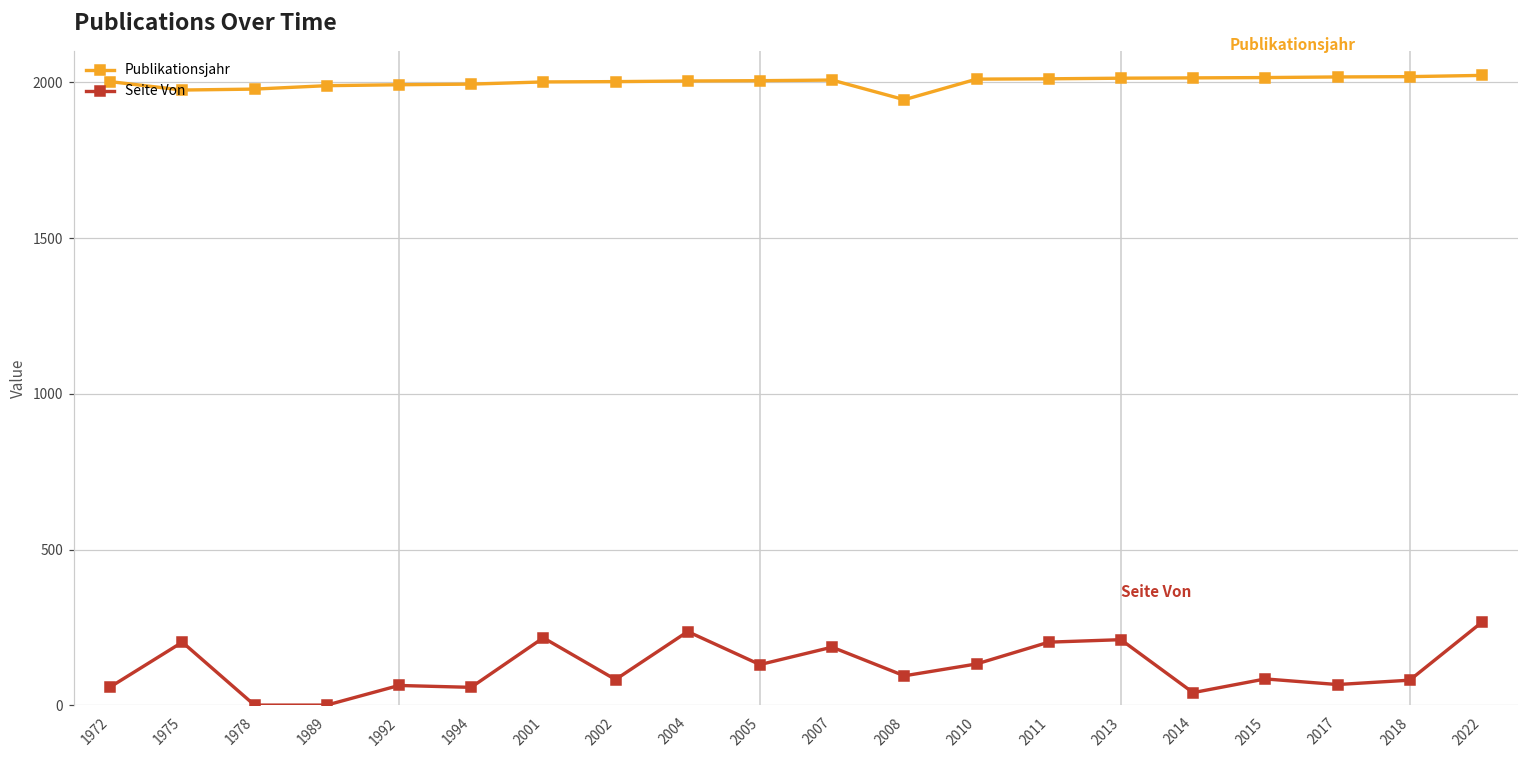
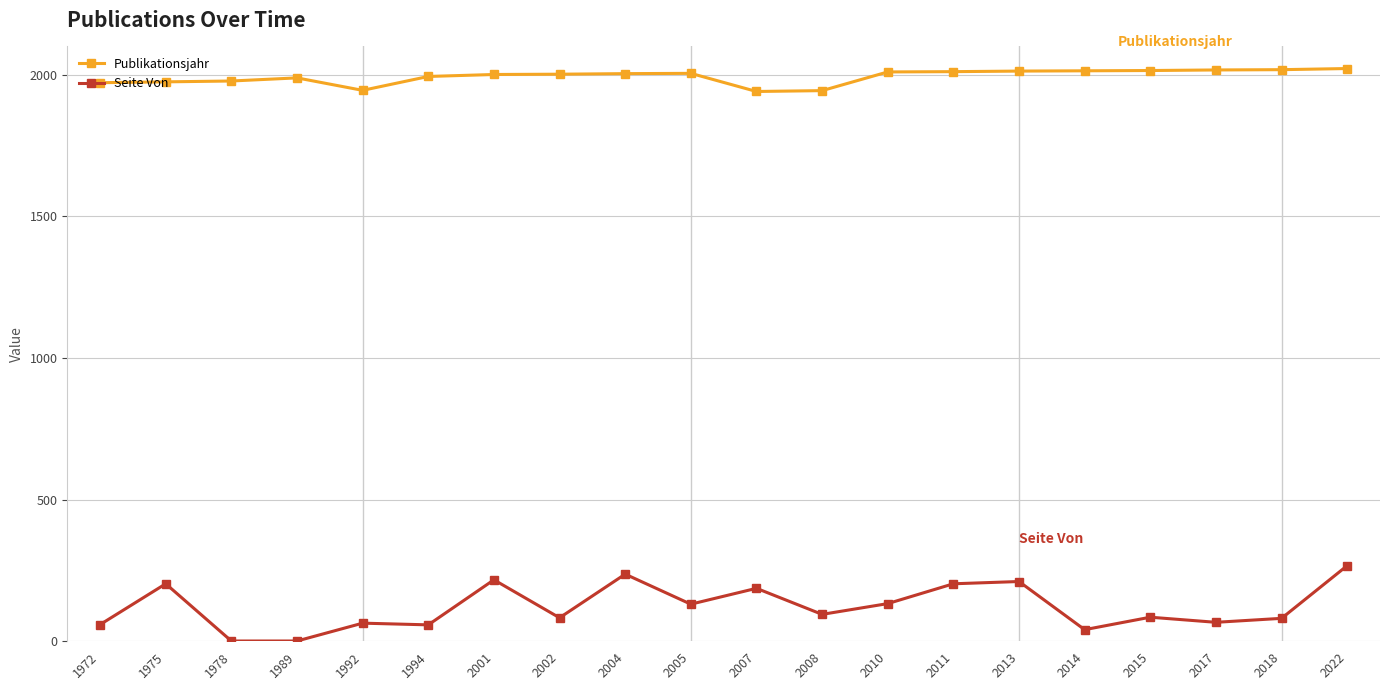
  {
    "Publikationsjahr": {
-     "1972": 2000,
+     "1972": 1970,
      "1975": 1980,
      "1978": 1980,
      "1989": 1990,
-     "1992": 1990,
+     "1992": 1950,
      "1994": 1990,
      "2001": 2000,
      "2002": 2000,
      "2004": 2000,
      "2005": 2010,
-     "2007": 2010,
+     "2007": 1940,
      "2008": 1940,
      "2010": 2010,
      "2011": 2010,
      "2013": 2010,
      "2014": 2010,
      "2015": 2020,
      "2017": 2020,
      "2018": 2020,
      "2022": 2020
    },
    "Seite Von": {
      "1972": 60,
      "1975": 200,
      "1978": 0,
      "1989": 0,
      "1992": 60,
      "1994": 60,
      "2001": 220,
      "2002": 80,
      "2004": 240,
      "2005": 130,
      "2007": 190,
      "2008": 100,
      "2010": 130,
      "2011": 200,
      "2013": 210,
      "2014": 40,
      "2015": 90,
      "2017": 70,
      "2018": 80,
      "2022": 270
    }
  }
